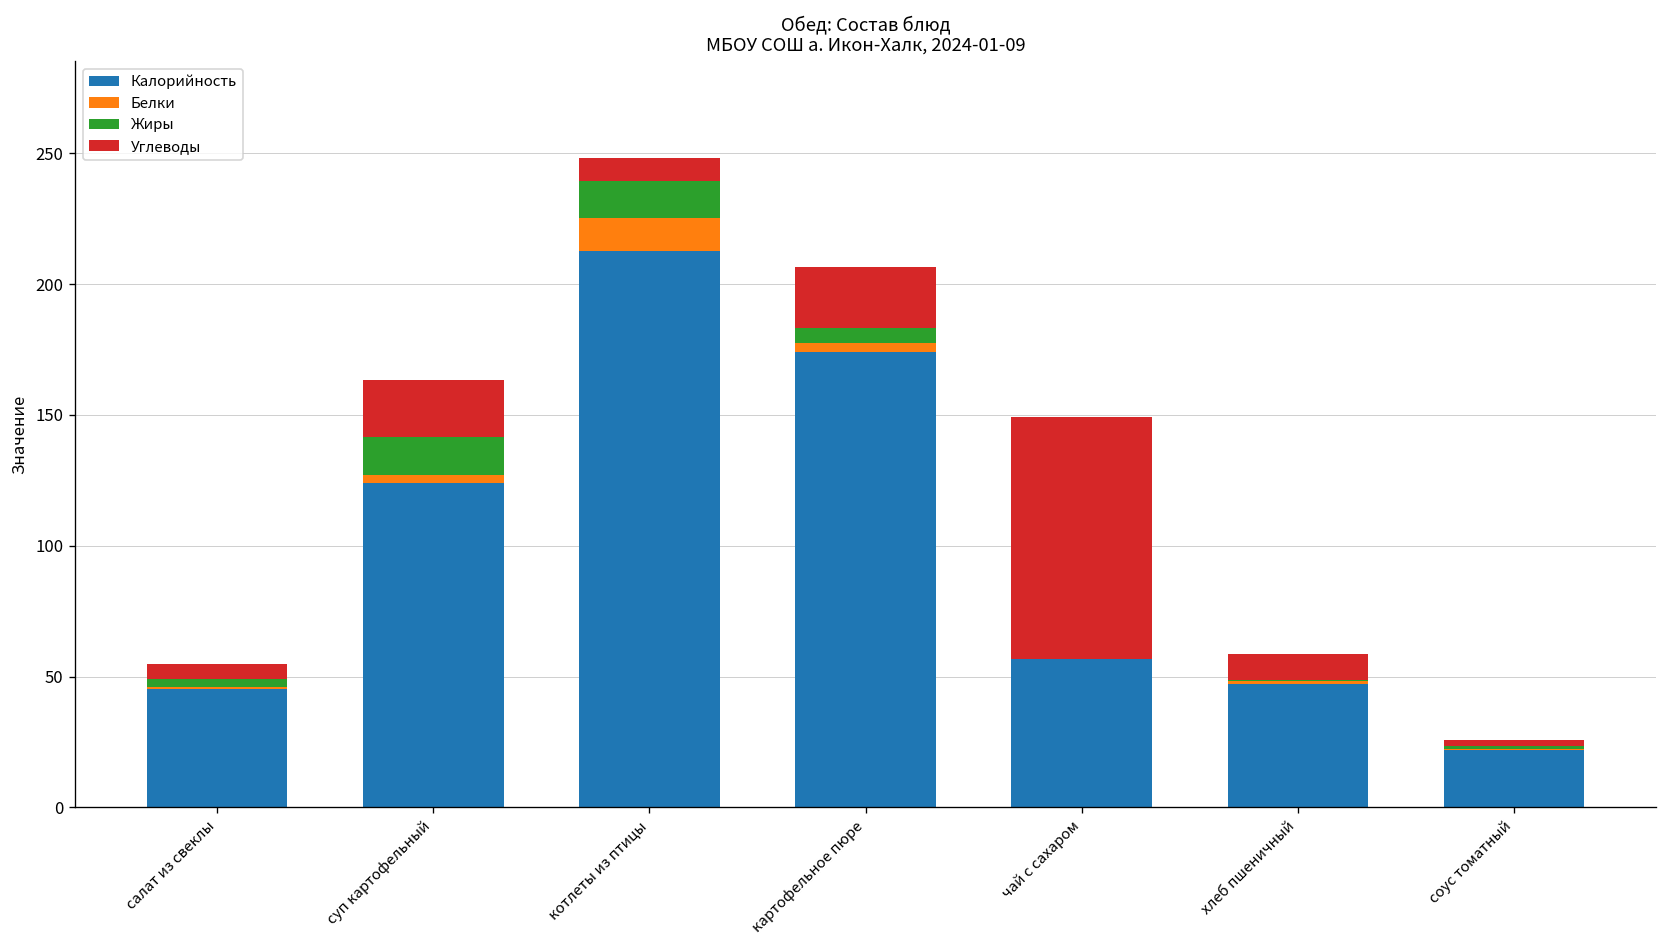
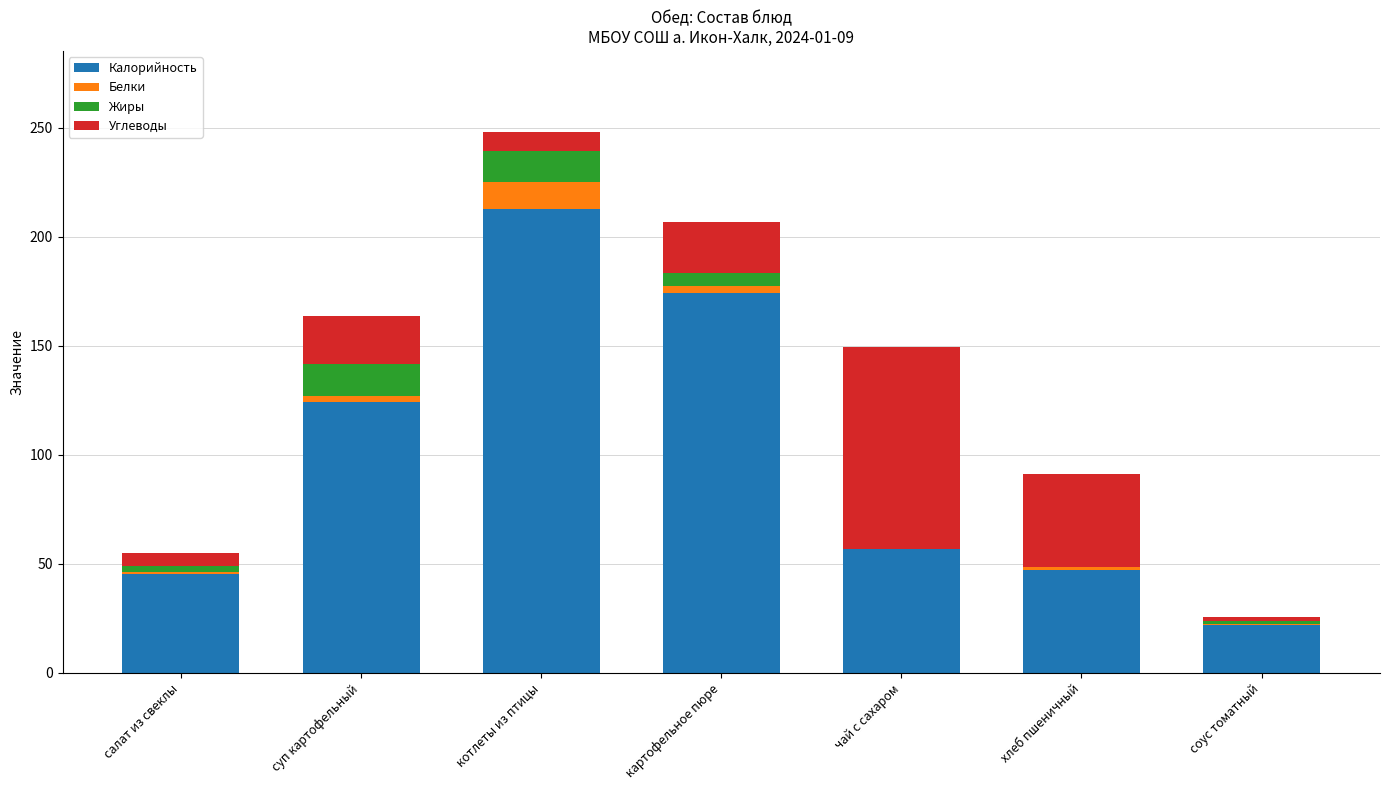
  {
    "Калорийность": {
      "салат из свеклы": 45,
      "суп картофельный": 124,
      "котлеты из птицы": 213,
      "картофельное пюре": 174,
      "чай с сахаром": 57,
      "хлеб пшеничный": 47,
      "соус томатный": 22
    },
    "Белки": {
      "суп картофельный": 3,
      "котлеты из птицы": 13,
      "картофельное пюре": 3,
      "чай с сахаром": 0,
      "хлеб пшеничный": 2
    },
    "Жиры": {
      "салат из свеклы": 3,
      "суп картофельный": 15,
      "котлеты из птицы": 14,
      "картофельное пюре": 6,
      "чай с сахаром": 0,
      "соус томатный": 1
    },
    "Углеводы": {
      "салат из свеклы": 6,
      "суп картофельный": 22,
      "котлеты из птицы": 9,
      "картофельное пюре": 23,
      "чай с сахаром": 92,
-     "хлеб пшеничный": 10,
+     "хлеб пшеничный": 43,
      "соус томатный": 2
    }
  }
